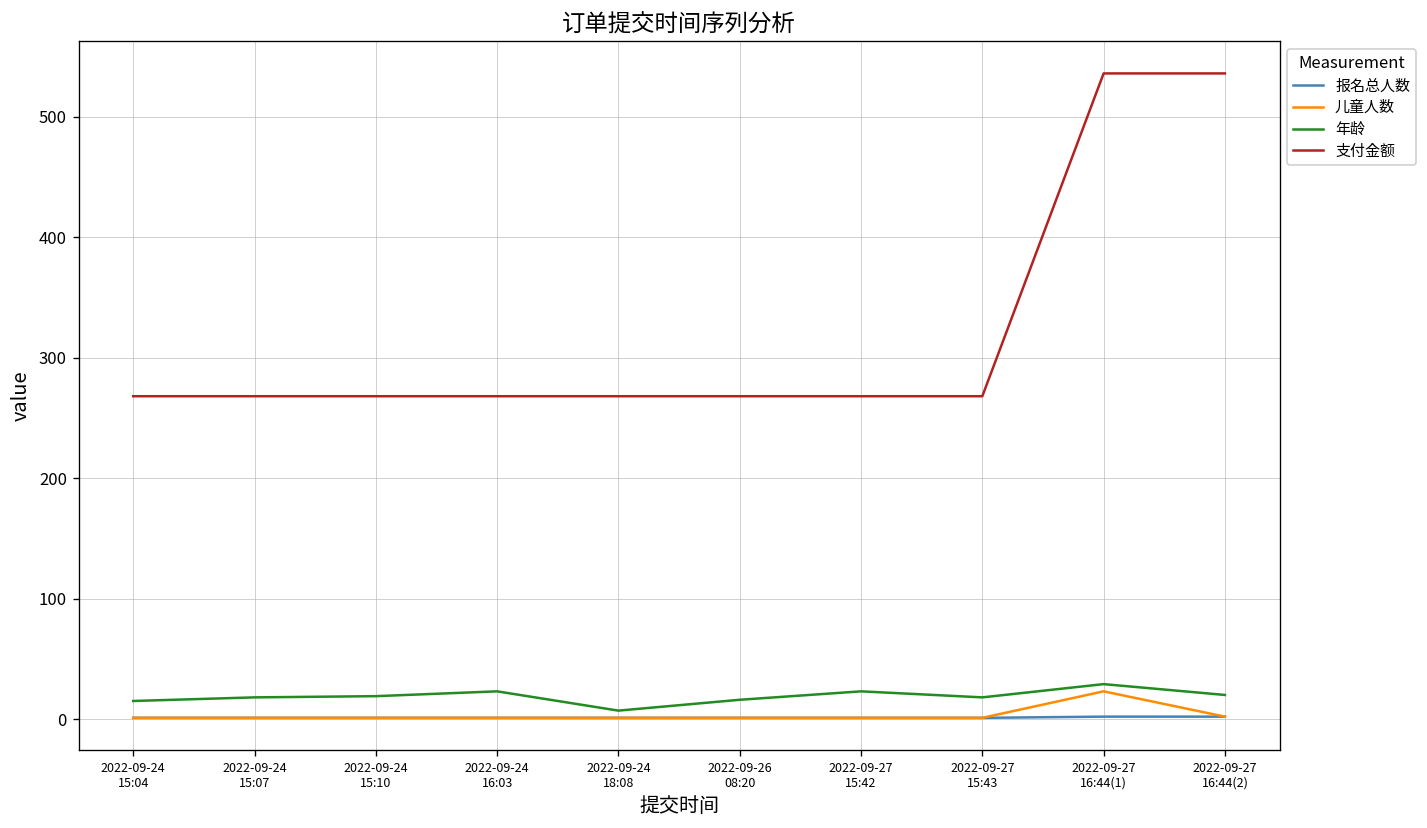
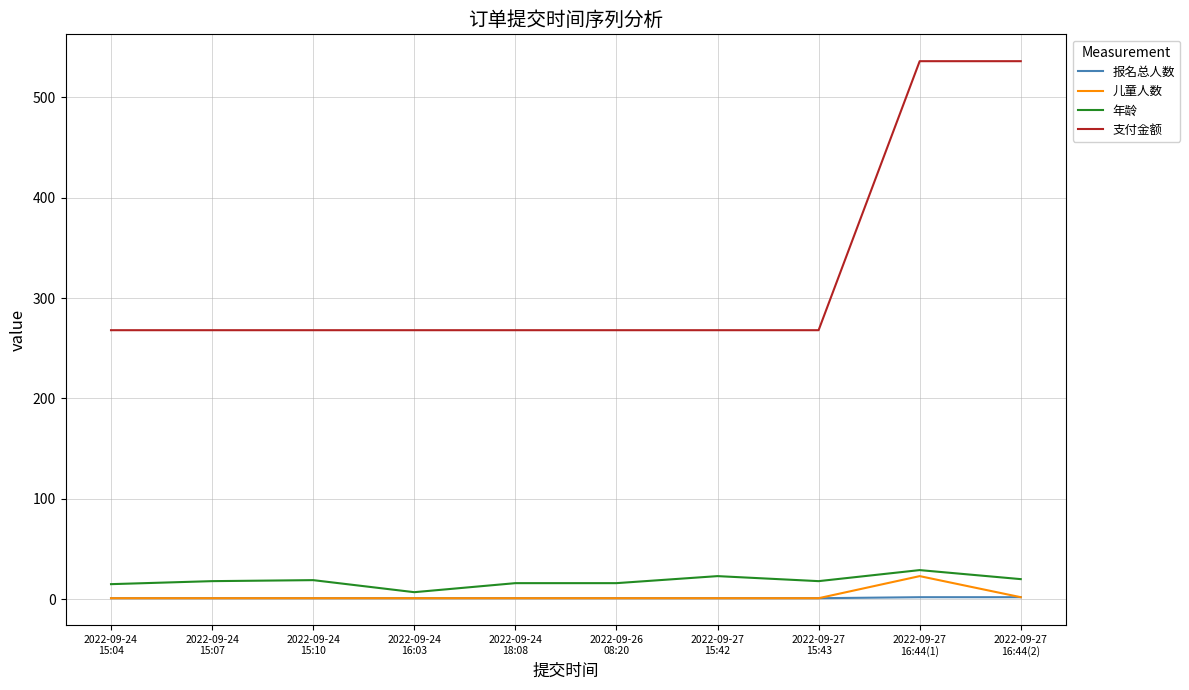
  {
    "报名总人数": {
      "2022-09-27 16:44(1)": 2
    },
    "儿童人数": {
      "2022-09-27 16:44(1)": 23
    },
    "年龄": {
      "2022-09-24 15:04": 15,
      "2022-09-24 15:07": 18,
      "2022-09-24 15:10": 19,
-     "2022-09-24 16:03": 23,
-     "2022-09-24 18:08": 7,
+     "2022-09-24 16:03": 7,
+     "2022-09-24 18:08": 16,
      "2022-09-26 08:20": 16,
      "2022-09-27 15:42": 23,
      "2022-09-27 15:43": 18,
      "2022-09-27 16:44(1)": 29,
      "2022-09-27 16:44(2)": 20
    },
    "支付金额": {
      "2022-09-24 15:04": 268,
      "2022-09-24 15:07": 268,
      "2022-09-24 15:10": 268,
      "2022-09-24 16:03": 268,
      "2022-09-24 18:08": 268,
      "2022-09-26 08:20": 268,
      "2022-09-27 15:42": 268,
      "2022-09-27 15:43": 268,
      "2022-09-27 16:44(1)": 536,
      "2022-09-27 16:44(2)": 536
    }
  }
